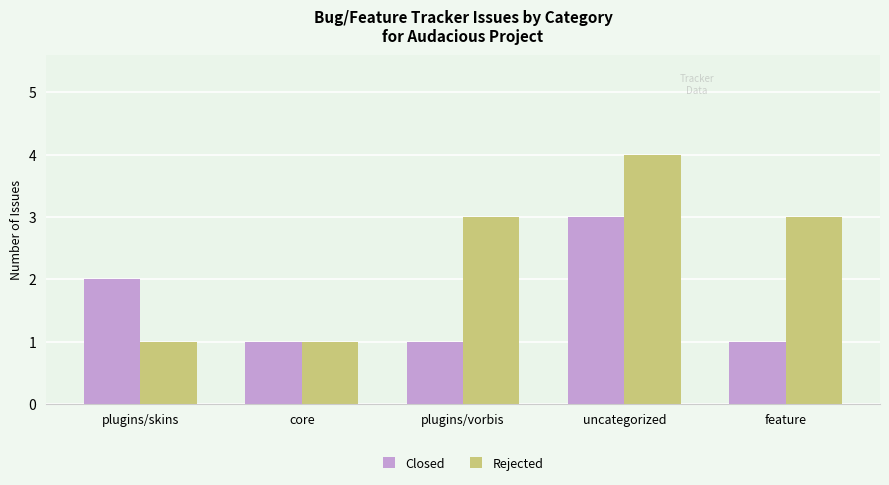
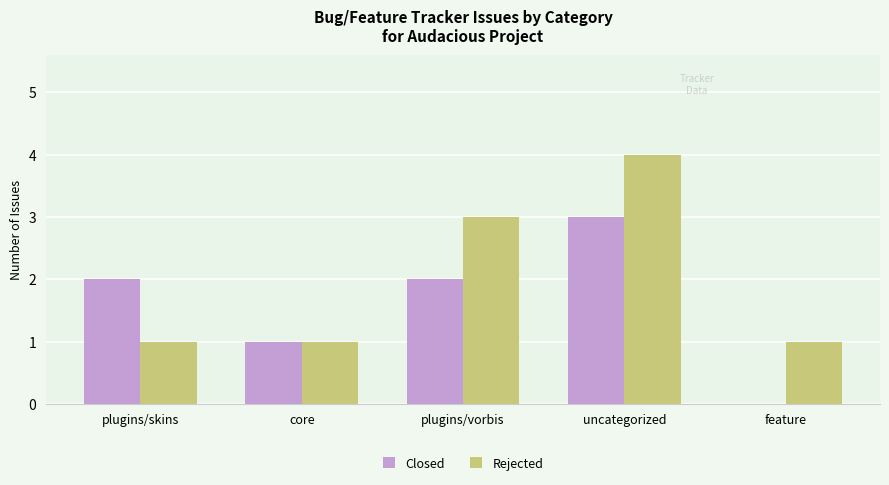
  {
    "Closed": {
      "plugins/skins": 2,
      "core": 1,
-     "plugins/vorbis": 1,
+     "plugins/vorbis": 2,
      "uncategorized": 3,
-     "feature": 1
+     "feature": 0
    },
    "Rejected": {
      "plugins/skins": 1,
      "core": 1,
      "plugins/vorbis": 3,
      "uncategorized": 4,
-     "feature": 3
+     "feature": 1
    }
  }
